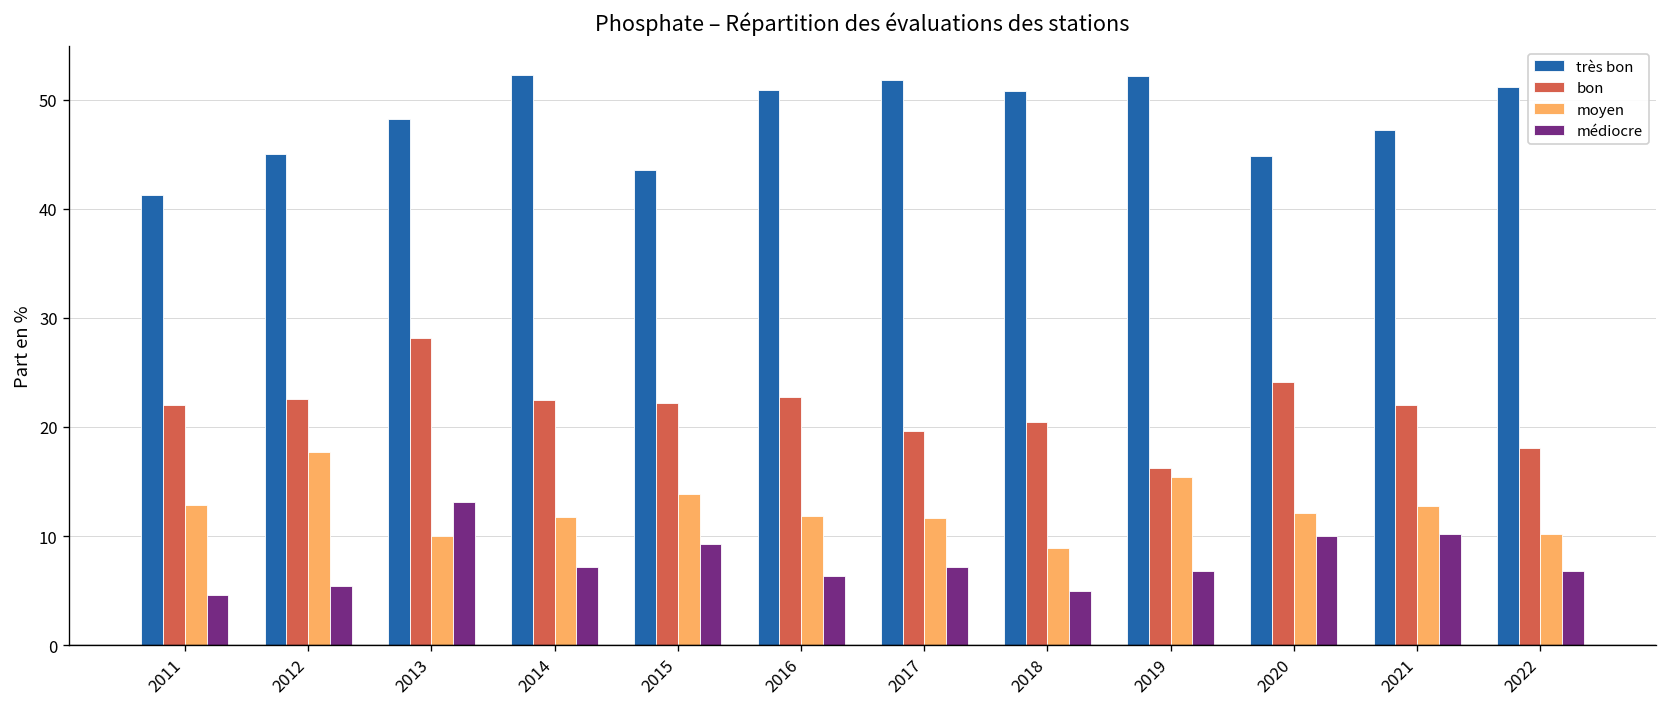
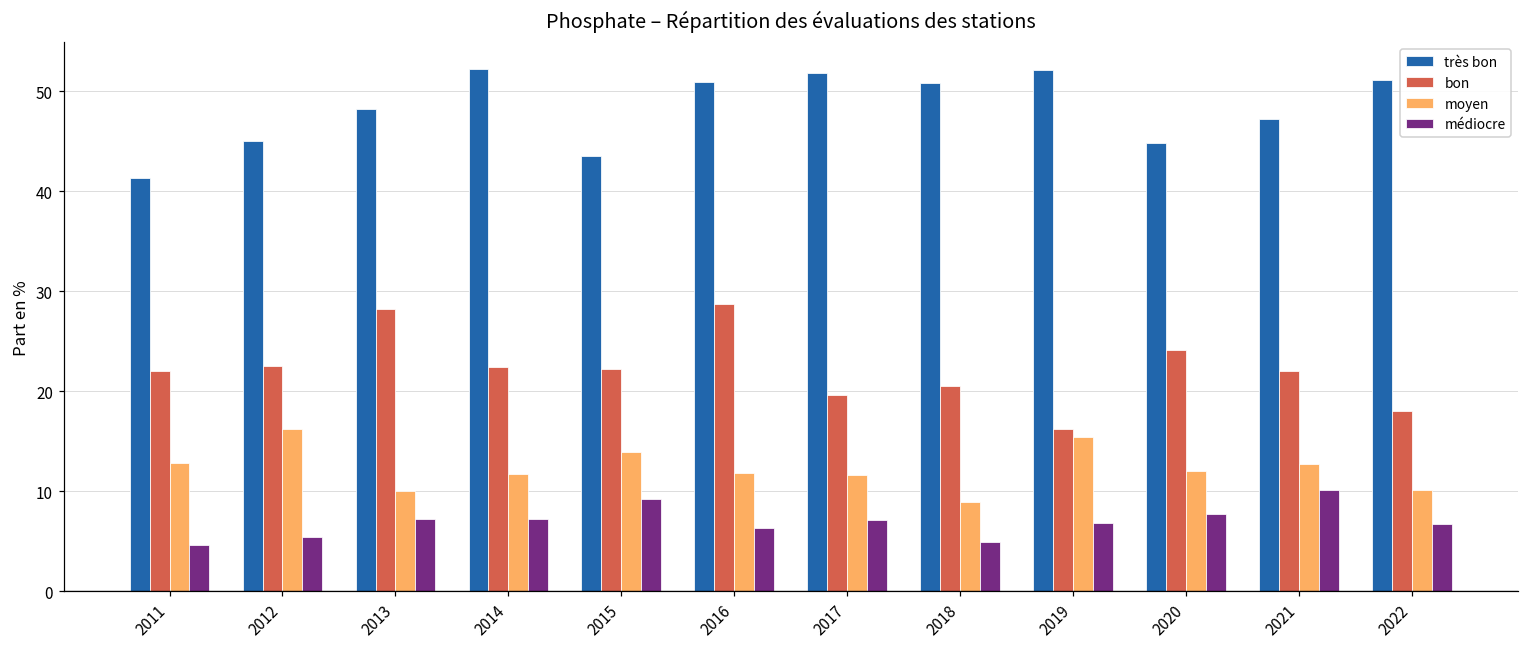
  {
    "très bon": {
      "2011": 41,
      "2012": 45,
      "2013": 48,
      "2014": 52,
      "2015": 44,
      "2016": 51,
      "2017": 52,
      "2018": 51,
      "2019": 52,
      "2020": 45,
      "2021": 47,
      "2022": 51
    },
    "bon": {
      "2011": 22,
      "2012": 23,
      "2013": 28,
      "2014": 22,
      "2015": 22,
-     "2016": 23,
+     "2016": 29,
      "2017": 20,
      "2018": 20,
      "2019": 16,
      "2020": 24,
      "2021": 22,
      "2022": 18
    },
    "moyen": {
      "2011": 13,
-     "2012": 18,
+     "2012": 16,
      "2013": 10,
      "2014": 12,
      "2015": 14,
      "2016": 12,
      "2017": 12,
      "2018": 9,
      "2019": 15,
      "2020": 12,
      "2021": 13,
      "2022": 10
    },
    "médiocre": {
      "2011": 5,
      "2012": 5,
-     "2013": 13,
+     "2013": 7,
      "2014": 7,
      "2015": 9,
      "2016": 6,
      "2017": 7,
      "2018": 5,
      "2019": 7,
-     "2020": 10,
+     "2020": 8,
      "2021": 10,
      "2022": 7
    }
  }
